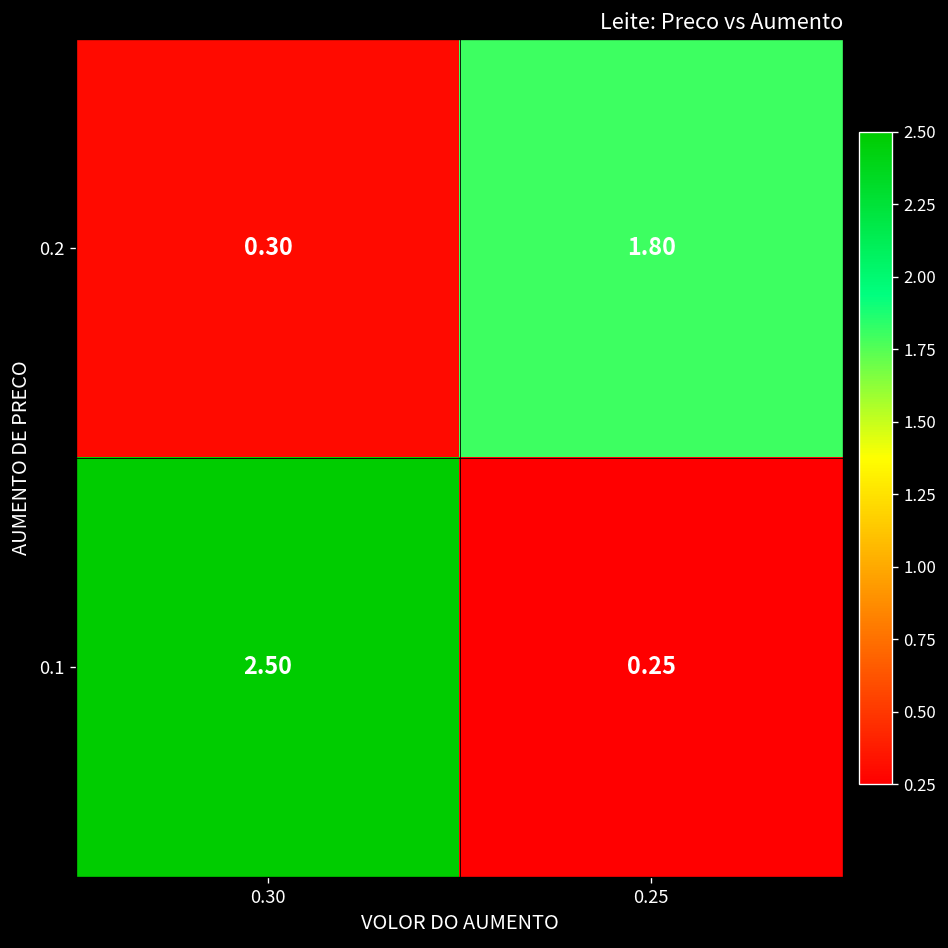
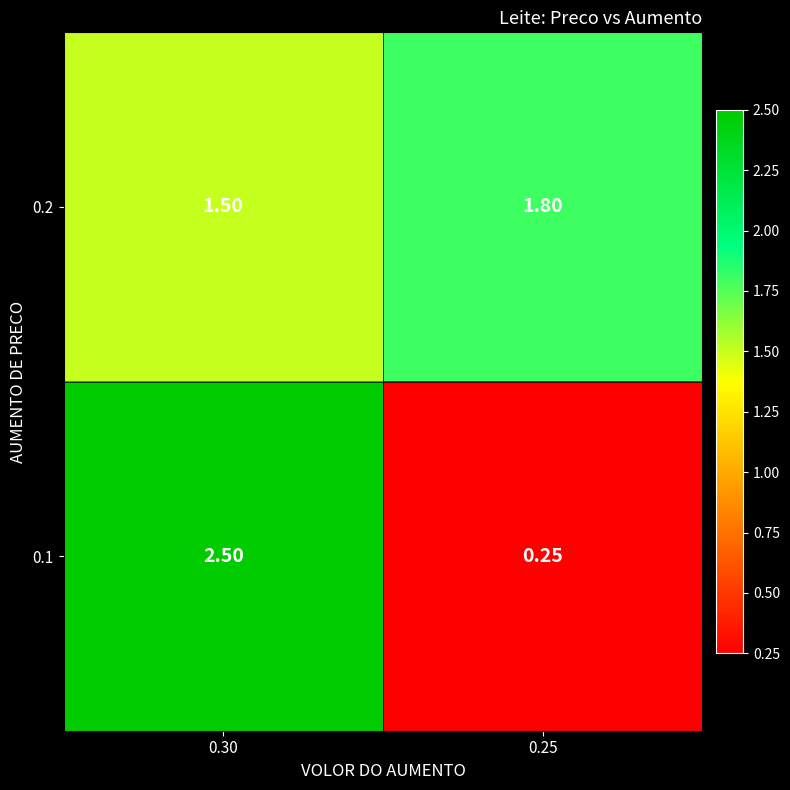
  {
    "0.2": {
-     "0.30": 0.30,
+     "0.30": 1.50,
      "0.25": 1.80
    },
    "0.1": {
      "0.30": 2.50,
      "0.25": 0.25
    }
  }
